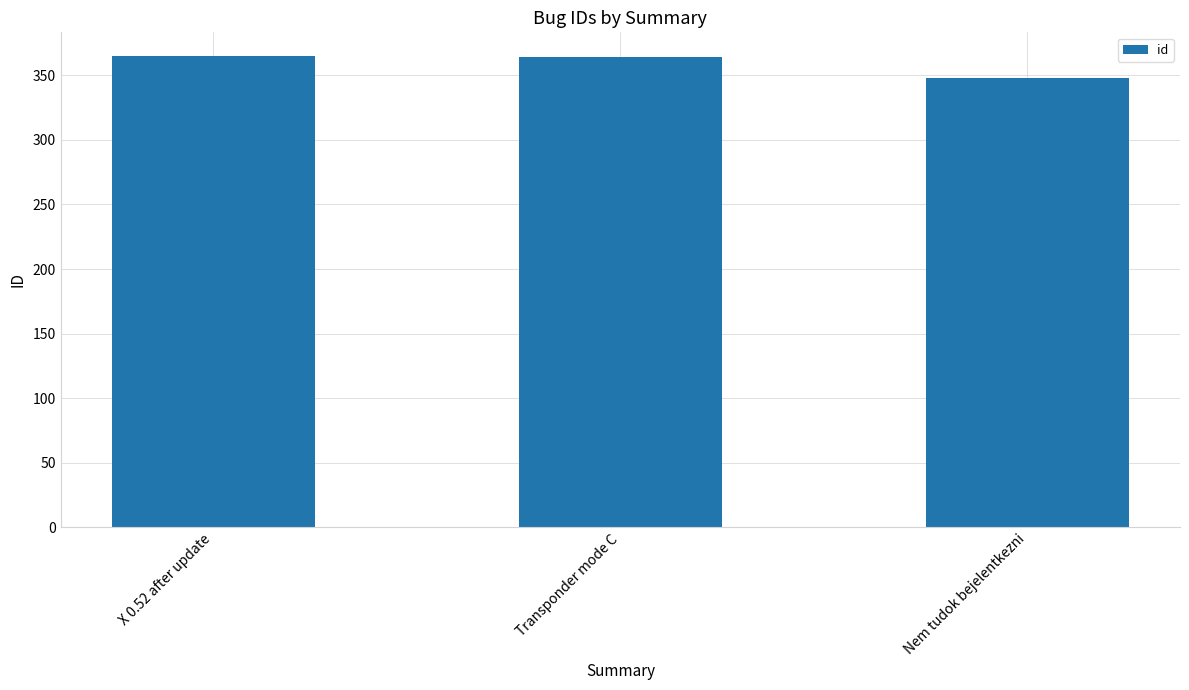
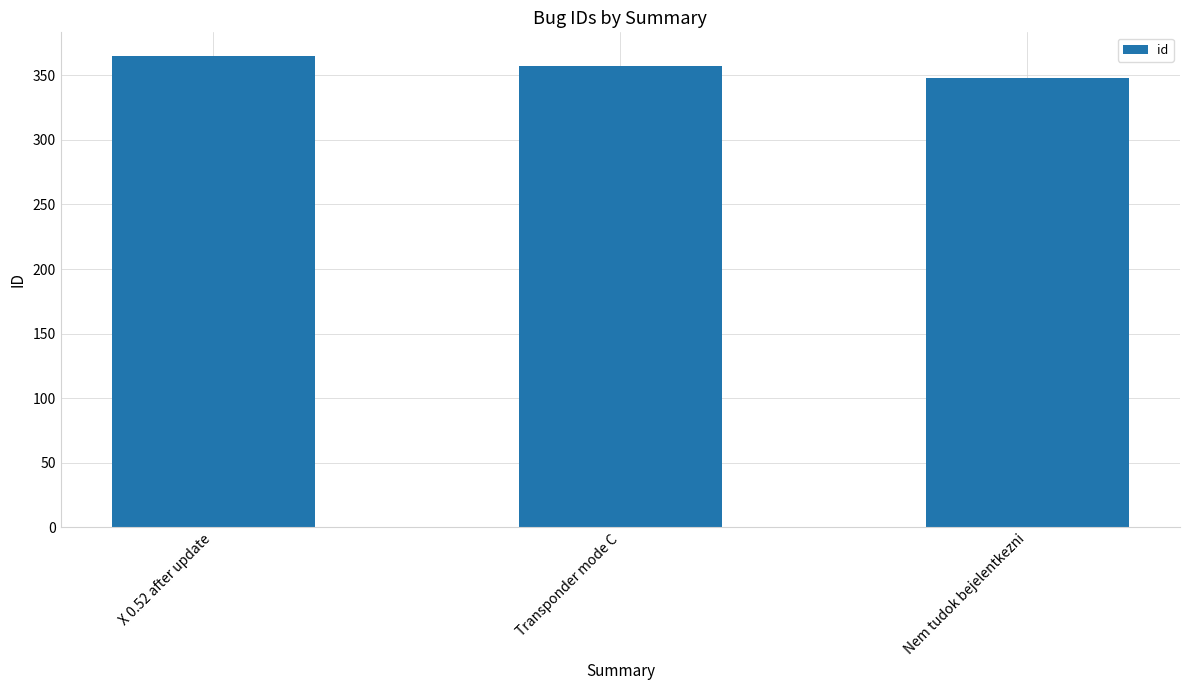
  {
    "X 0.52 after update": 365,
-   "Transponder mode C": 364,
+   "Transponder mode C": 357,
    "Nem tudok bejelentkezni": 348
  }
